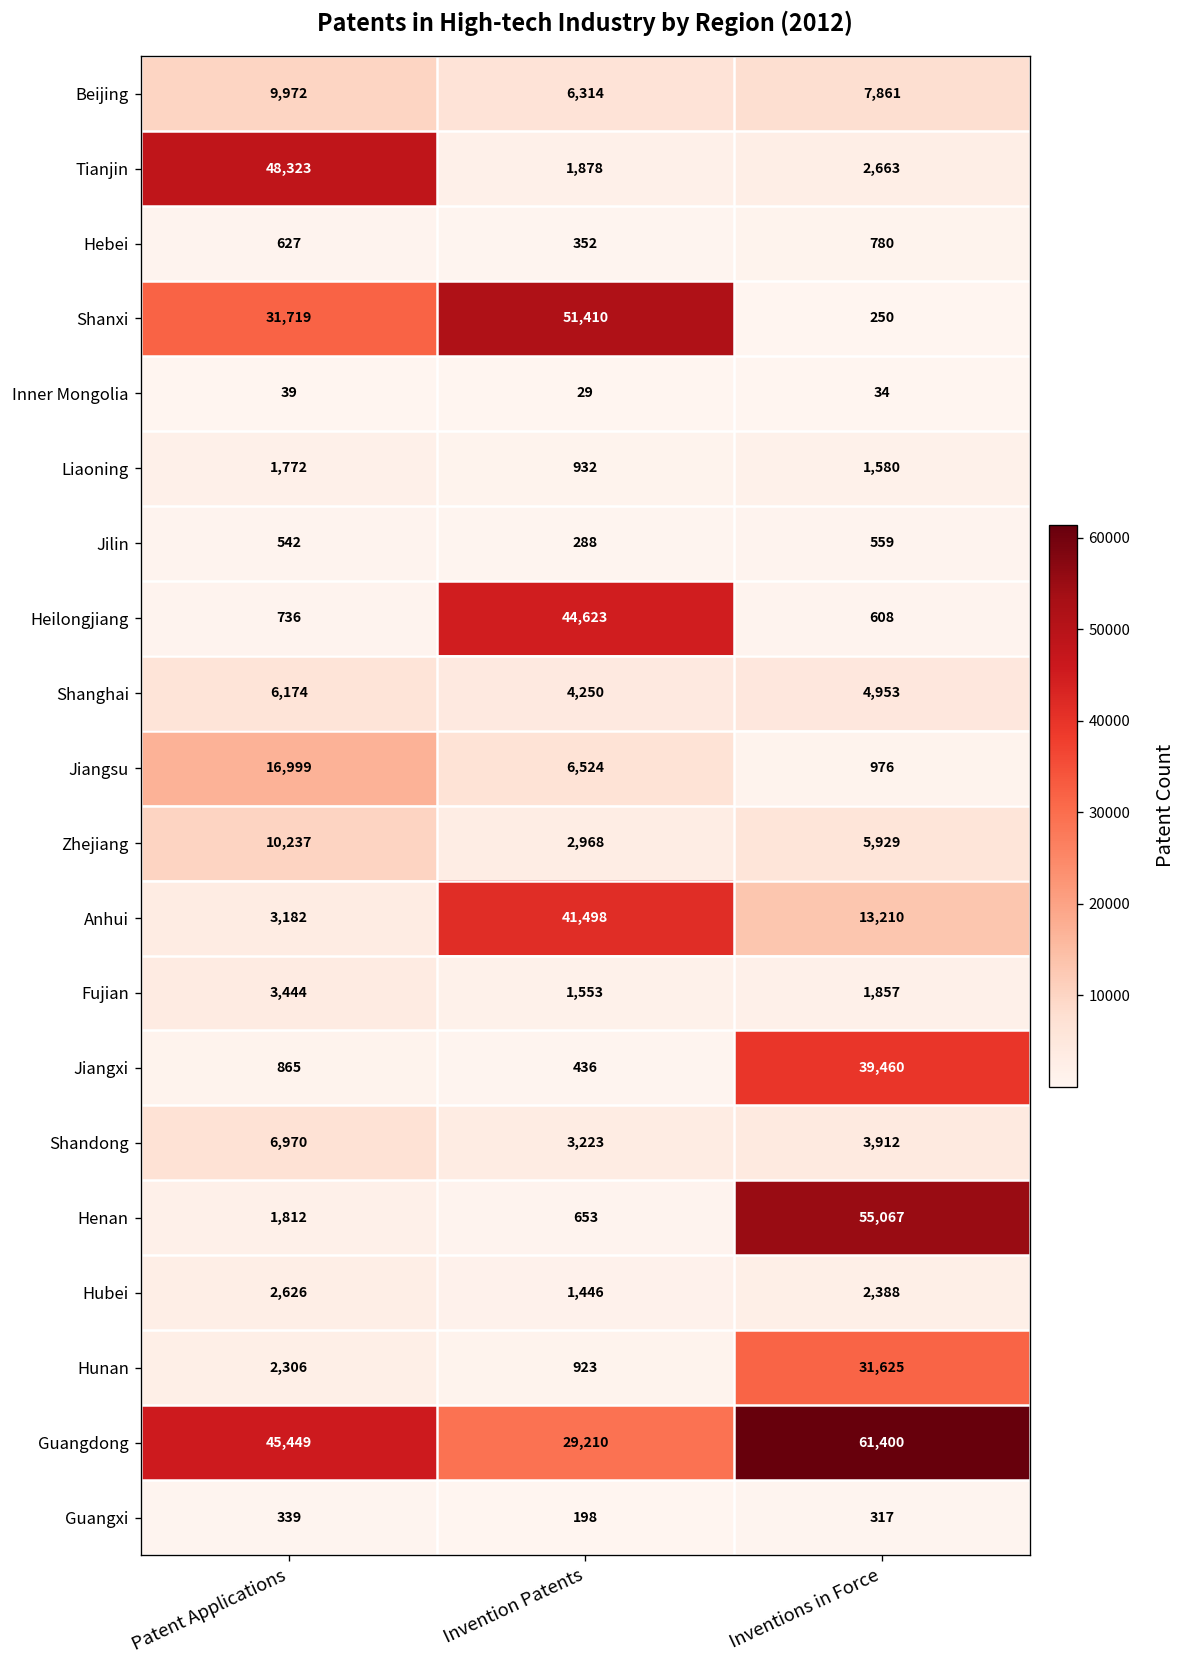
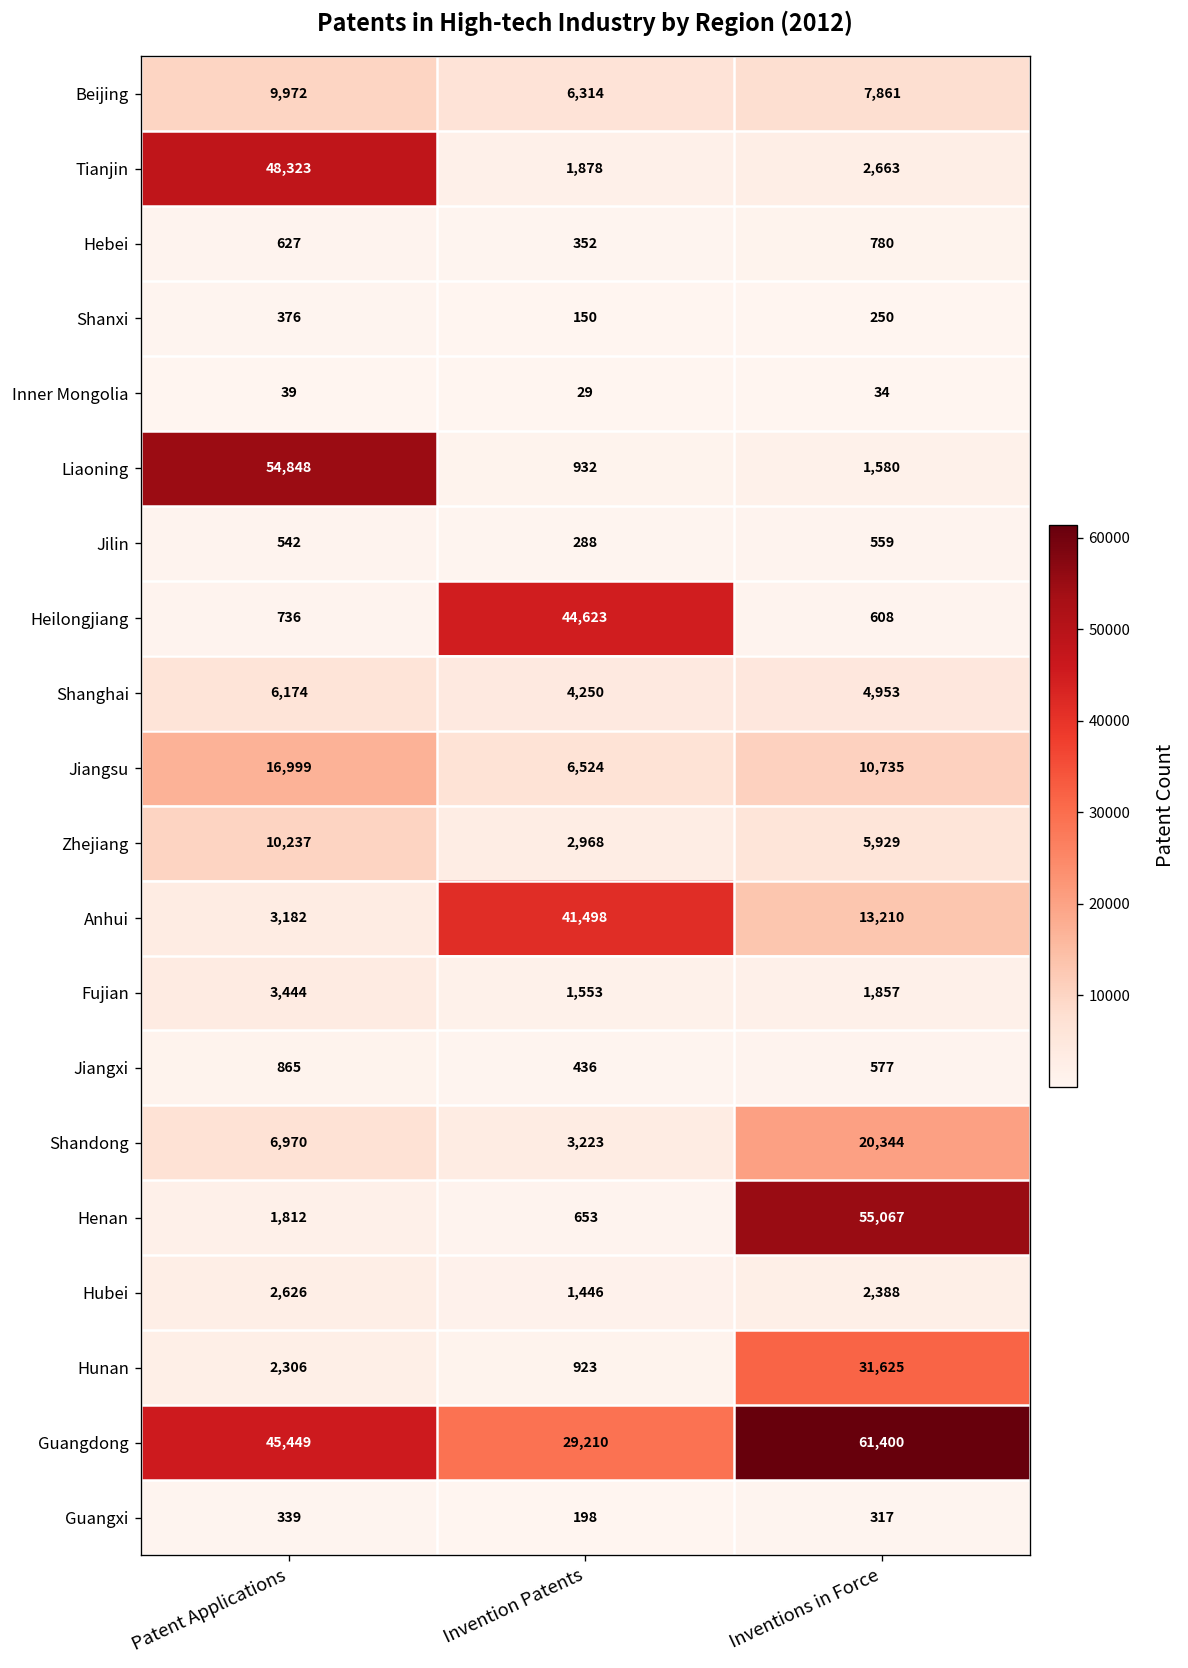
  {
    "Beijing": {
      "Patent Applications": "9,972",
      "Invention Patents": "6,314",
      "Inventions in Force": "7,861"
    },
    "Tianjin": {
      "Patent Applications": "48,323",
      "Invention Patents": "1,878",
      "Inventions in Force": "2,663"
    },
    "Hebei": {
      "Patent Applications": "627",
      "Invention Patents": "352",
      "Inventions in Force": "780"
    },
    "Shanxi": {
-     "Patent Applications": "31,719",
-     "Invention Patents": "51,410",
+     "Patent Applications": "376",
+     "Invention Patents": "150",
      "Inventions in Force": "250"
    },
    "Inner Mongolia": {
      "Patent Applications": "39",
      "Invention Patents": "29",
      "Inventions in Force": "34"
    },
    "Liaoning": {
-     "Patent Applications": "1,772",
+     "Patent Applications": "54,848",
      "Invention Patents": "932",
      "Inventions in Force": "1,580"
    },
    "Jilin": {
      "Patent Applications": "542",
      "Invention Patents": "288",
      "Inventions in Force": "559"
    },
    "Heilongjiang": {
      "Patent Applications": "736",
      "Invention Patents": "44,623",
      "Inventions in Force": "608"
    },
    "Shanghai": {
      "Patent Applications": "6,174",
      "Invention Patents": "4,250",
      "Inventions in Force": "4,953"
    },
    "Jiangsu": {
      "Patent Applications": "16,999",
      "Invention Patents": "6,524",
-     "Inventions in Force": "976"
+     "Inventions in Force": "10,735"
    },
    "Zhejiang": {
      "Patent Applications": "10,237",
      "Invention Patents": "2,968",
      "Inventions in Force": "5,929"
    },
    "Anhui": {
      "Patent Applications": "3,182",
      "Invention Patents": "41,498",
      "Inventions in Force": "13,210"
    },
    "Fujian": {
      "Patent Applications": "3,444",
      "Invention Patents": "1,553",
      "Inventions in Force": "1,857"
    },
    "Jiangxi": {
      "Patent Applications": "865",
      "Invention Patents": "436",
-     "Inventions in Force": "39,460"
+     "Inventions in Force": "577"
    },
    "Shandong": {
      "Patent Applications": "6,970",
      "Invention Patents": "3,223",
-     "Inventions in Force": "3,912"
+     "Inventions in Force": "20,344"
    },
    "Henan": {
      "Patent Applications": "1,812",
      "Invention Patents": "653",
      "Inventions in Force": "55,067"
    },
    "Hubei": {
      "Patent Applications": "2,626",
      "Invention Patents": "1,446",
      "Inventions in Force": "2,388"
    },
    "Hunan": {
      "Patent Applications": "2,306",
      "Invention Patents": "923",
      "Inventions in Force": "31,625"
    },
    "Guangdong": {
      "Patent Applications": "45,449",
      "Invention Patents": "29,210",
      "Inventions in Force": "61,400"
    },
    "Guangxi": {
      "Patent Applications": "339",
      "Invention Patents": "198",
      "Inventions in Force": "317"
    }
  }
